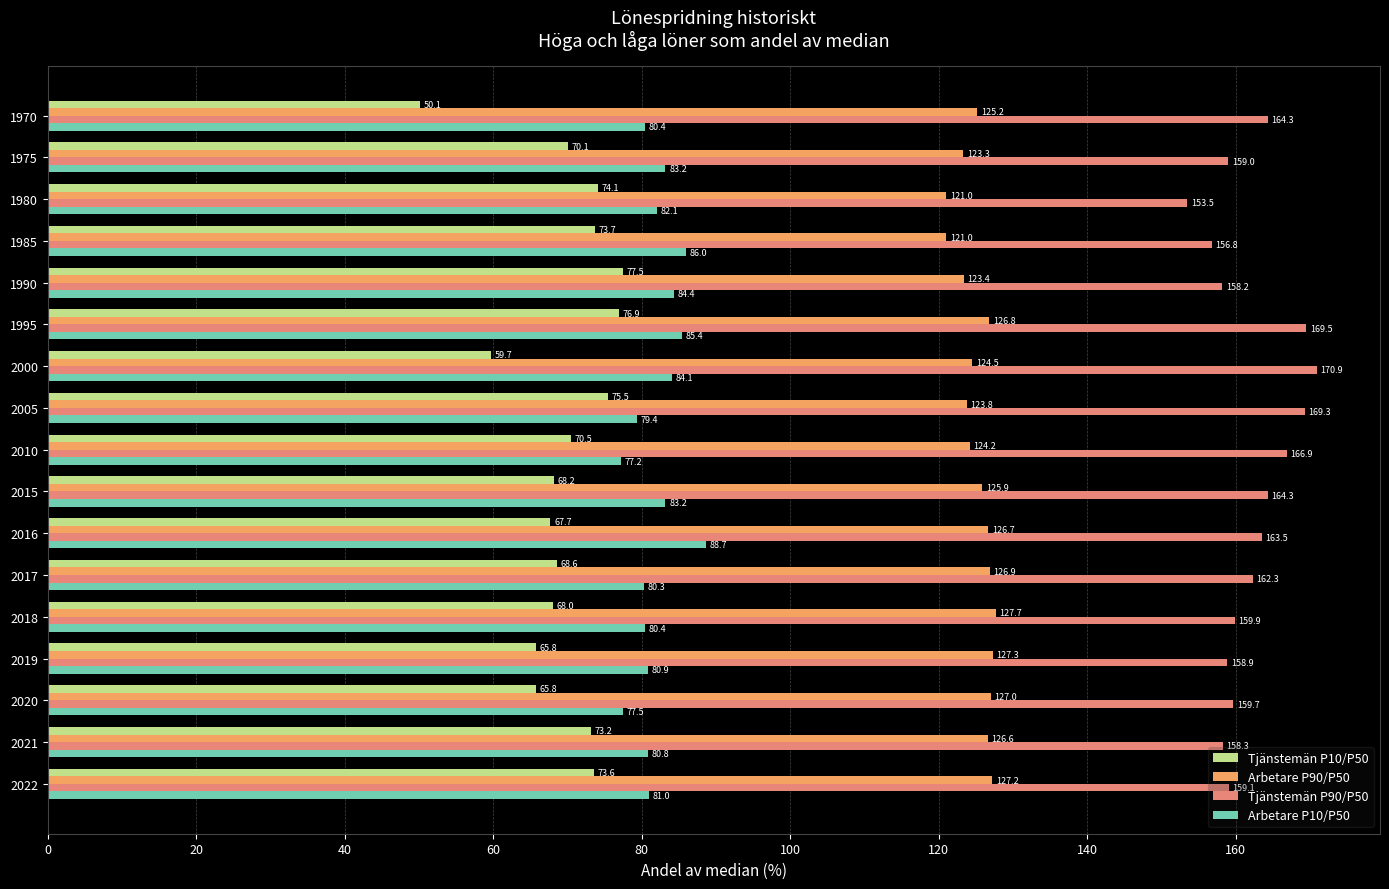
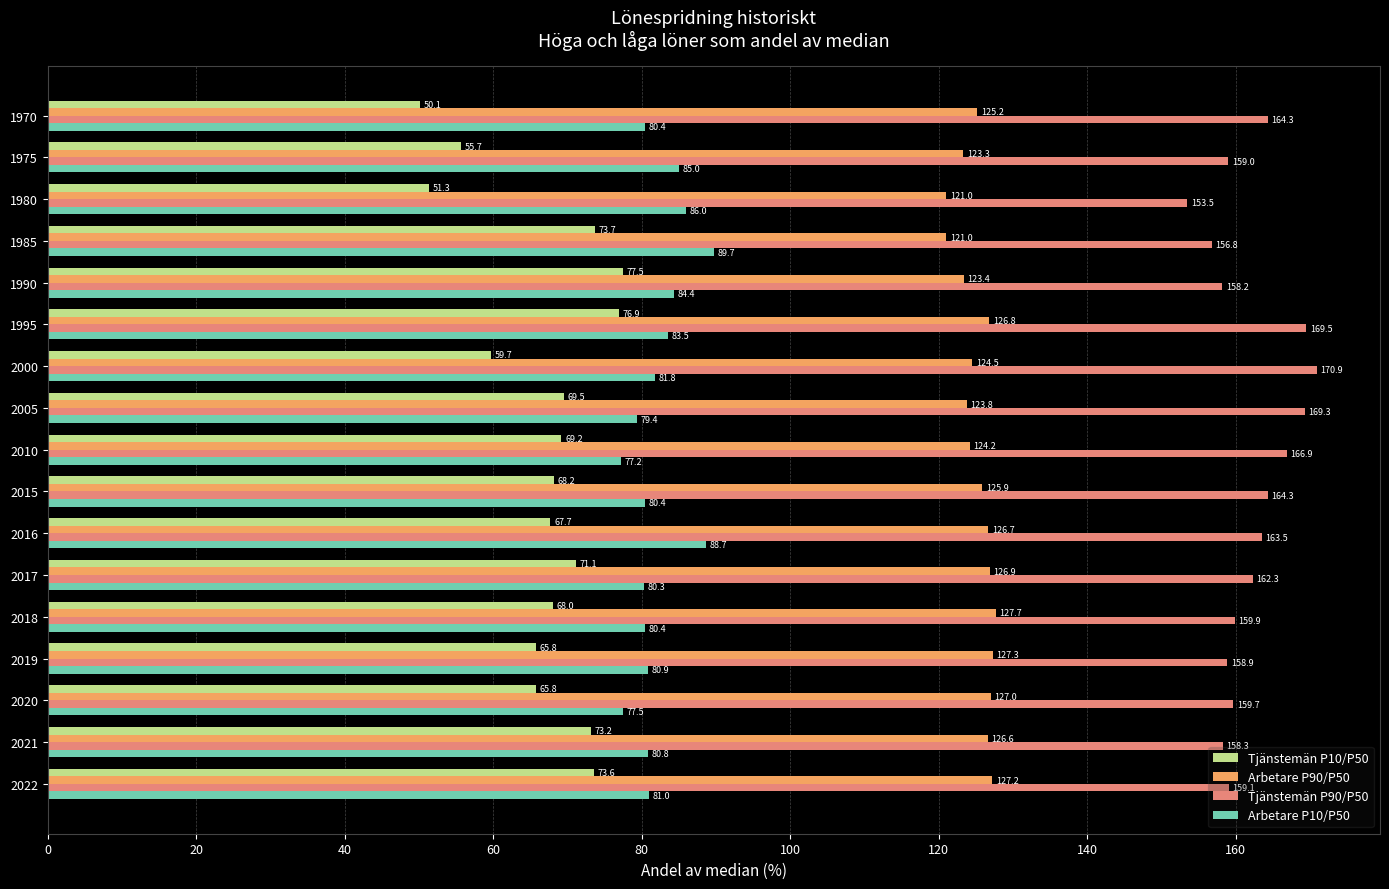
  {
    "Tjänstemän P10/P50": {
      "1970": 50.1,
-     "1975": 70.1,
-     "1980": 74.1,
+     "1975": 55.7,
+     "1980": 51.3,
      "1985": 73.7,
      "1990": 77.5,
      "1995": 76.9,
      "2000": 59.7,
-     "2005": 75.5,
-     "2010": 70.5,
+     "2005": 69.5,
+     "2010": 69.2,
      "2015": 68.2,
      "2016": 67.7,
-     "2017": 68.6,
+     "2017": 71.1,
      "2018": 68.0,
      "2019": 65.8,
      "2020": 65.8,
      "2021": 73.2,
      "2022": 73.6
    },
    "Arbetare P10/P50": {
      "1970": 80.4,
-     "1975": 83.2,
-     "1980": 82.1,
-     "1985": 86.0,
+     "1975": 85.0,
+     "1980": 86.0,
+     "1985": 89.7,
      "1990": 84.4,
-     "1995": 85.4,
-     "2000": 84.1,
+     "1995": 83.5,
+     "2000": 81.8,
      "2005": 79.4,
      "2010": 77.2,
-     "2015": 83.2,
+     "2015": 80.4,
      "2016": 88.7,
      "2017": 80.3,
      "2018": 80.4,
      "2019": 80.9,
      "2020": 77.5,
      "2021": 80.8,
      "2022": 81.0
    }
  }
